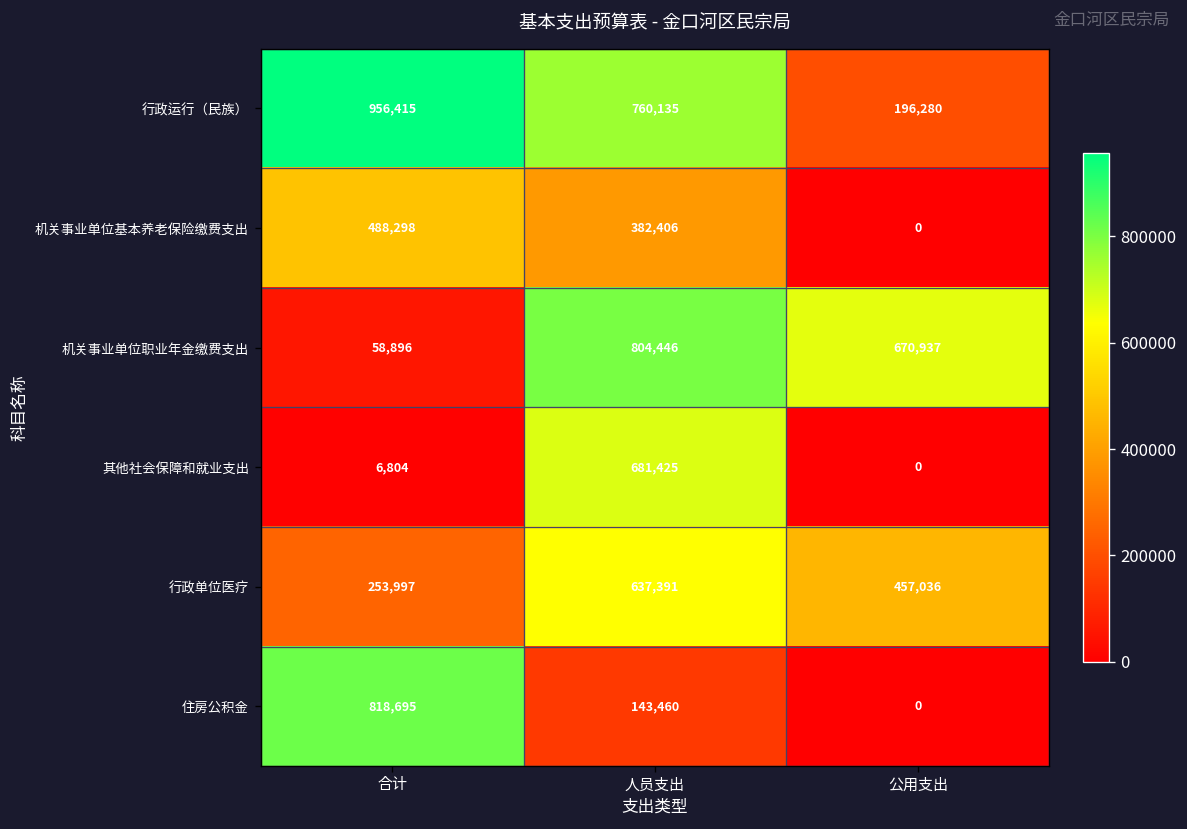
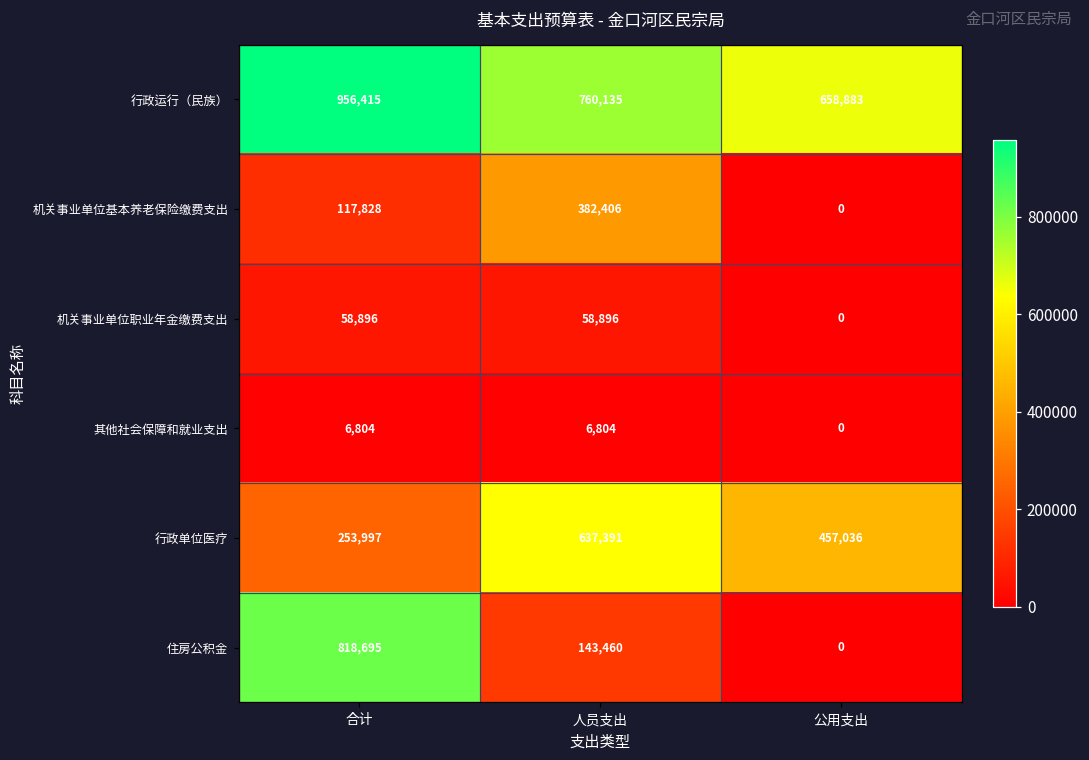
  {
    "行政运行（民族）": {
      "合计": "956,415",
      "人员支出": "760,135",
-     "公用支出": "196,280"
+     "公用支出": "658,883"
    },
    "机关事业单位基本养老保险缴费支出": {
-     "合计": "488,298",
+     "合计": "117,828",
      "人员支出": "382,406",
      "公用支出": "0"
    },
    "机关事业单位职业年金缴费支出": {
      "合计": "58,896",
-     "人员支出": "804,446",
-     "公用支出": "670,937"
+     "人员支出": "58,896",
+     "公用支出": "0"
    },
    "其他社会保障和就业支出": {
      "合计": "6,804",
-     "人员支出": "681,425",
+     "人员支出": "6,804",
      "公用支出": "0"
    },
    "行政单位医疗": {
      "合计": "253,997",
      "人员支出": "637,391",
      "公用支出": "457,036"
    },
    "住房公积金": {
      "合计": "818,695",
      "人员支出": "143,460",
      "公用支出": "0"
    }
  }
